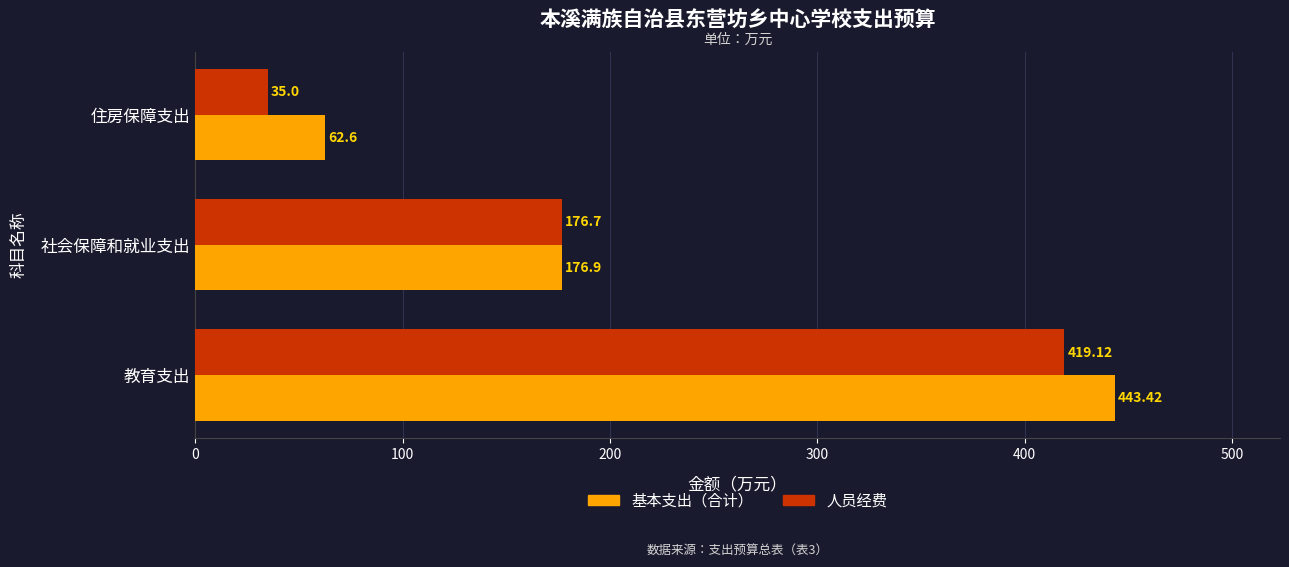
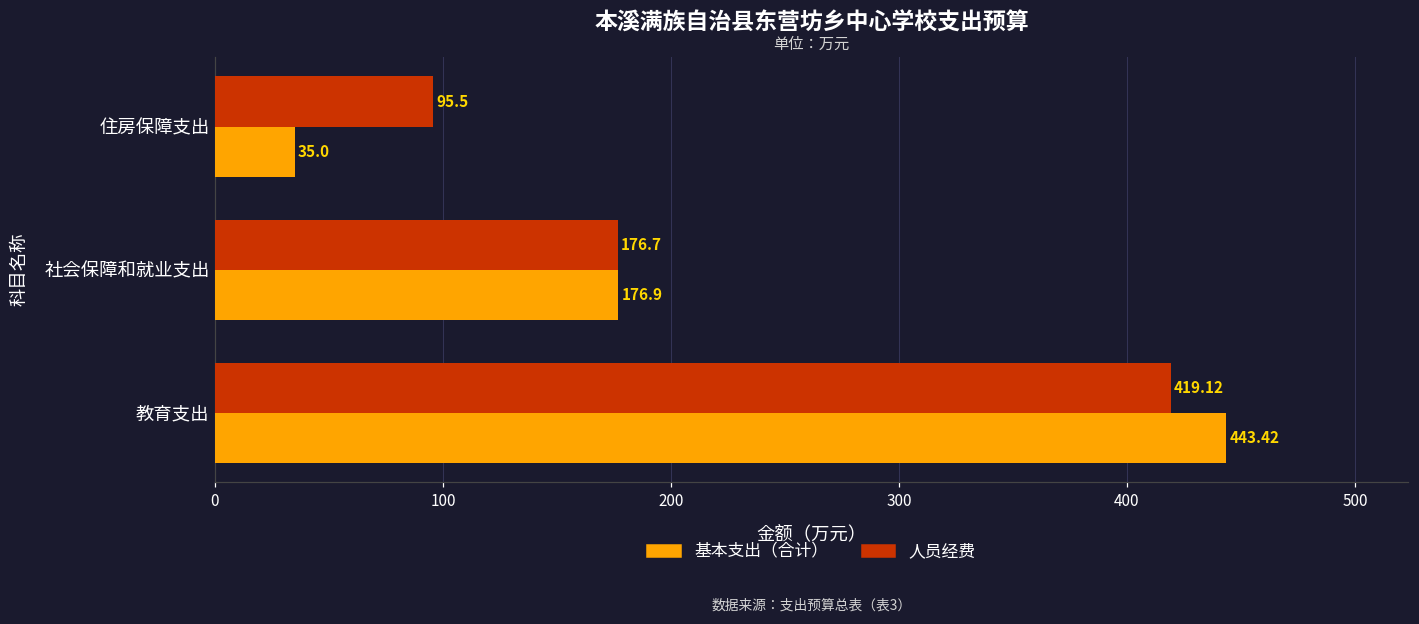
  {
    "基本支出（合计）": {
-     "住房保障支出": 62.6,
+     "住房保障支出": 35.0,
      "社会保障和就业支出": 176.9,
      "教育支出": 443.42
    },
    "人员经费": {
-     "住房保障支出": 35.0,
+     "住房保障支出": 95.5,
      "社会保障和就业支出": 176.7,
      "教育支出": 419.12
    }
  }
